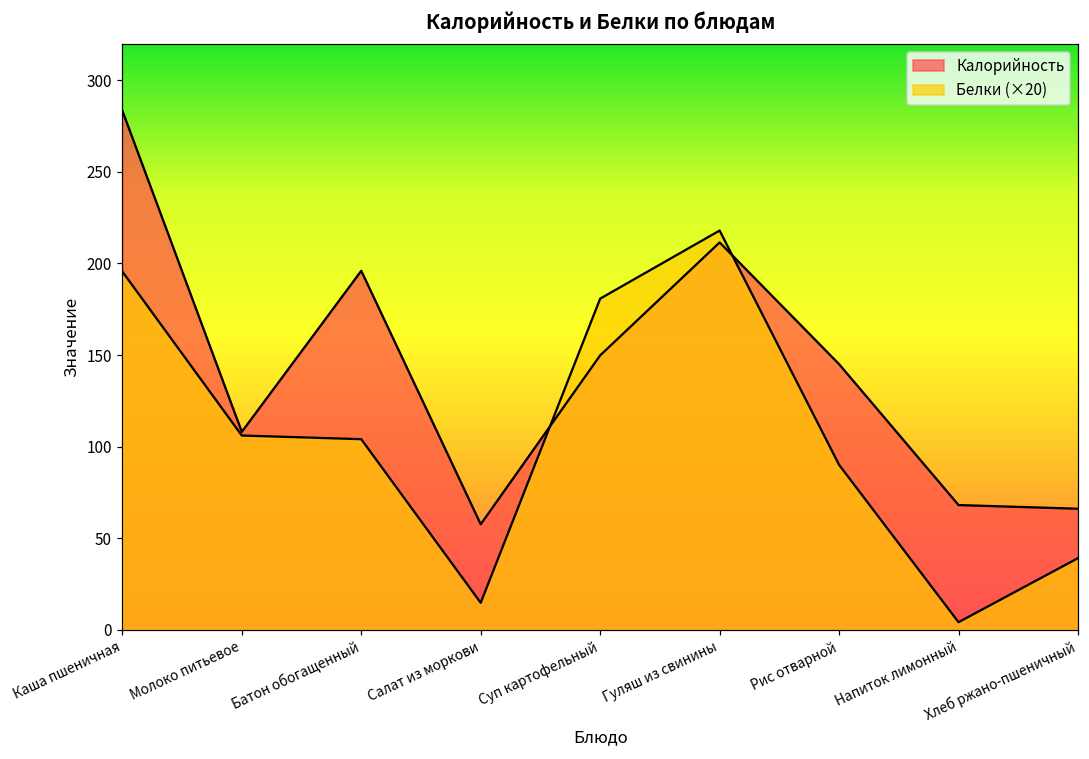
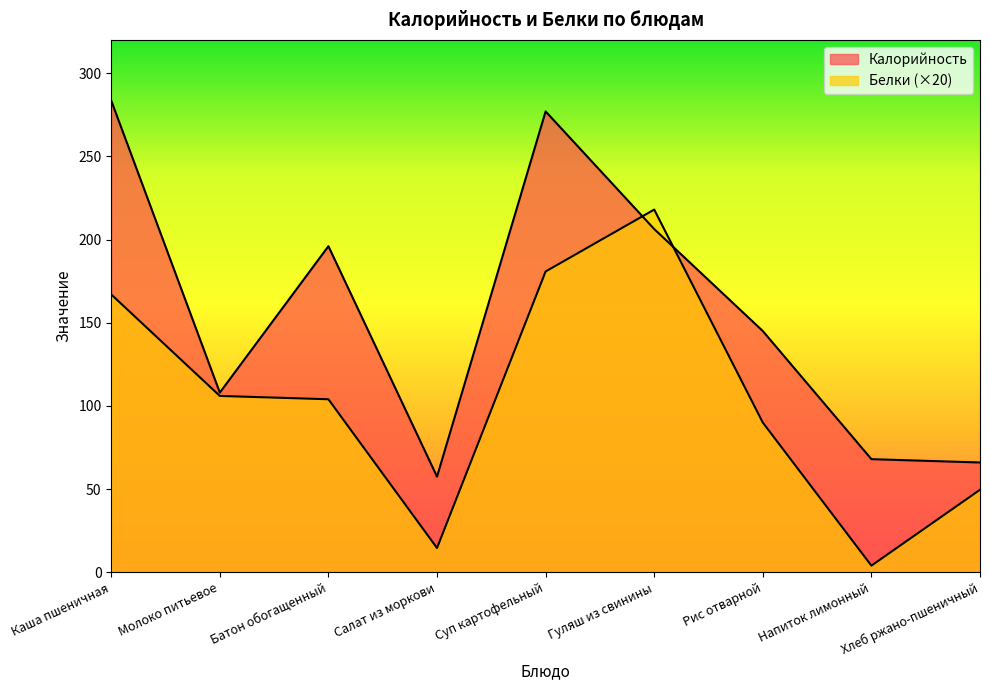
  {
    "Калорийность": {
      "Каша пшеничная": 284,
      "Молоко питьевое": 108,
      "Батон обогащенный": 196,
      "Салат из моркови": 58,
-     "Суп картофельный": 150,
-     "Гуляш из свинины": 212,
+     "Суп картофельный": 277,
+     "Гуляш из свинины": 206,
      "Рис отварной": 145,
      "Напиток лимонный": 68,
      "Хлеб ржано-пшеничный": 66
    },
    "Белки (×20)": {
-     "Каша пшеничная": 196,
+     "Каша пшеничная": 167,
      "Молоко питьевое": 106,
      "Батон обогащенный": 104,
      "Салат из моркови": 15,
      "Суп картофельный": 181,
      "Гуляш из свинины": 218,
      "Рис отварной": 90,
      "Напиток лимонный": 4,
-     "Хлеб ржано-пшеничный": 39
+     "Хлеб ржано-пшеничный": 50
    }
  }
